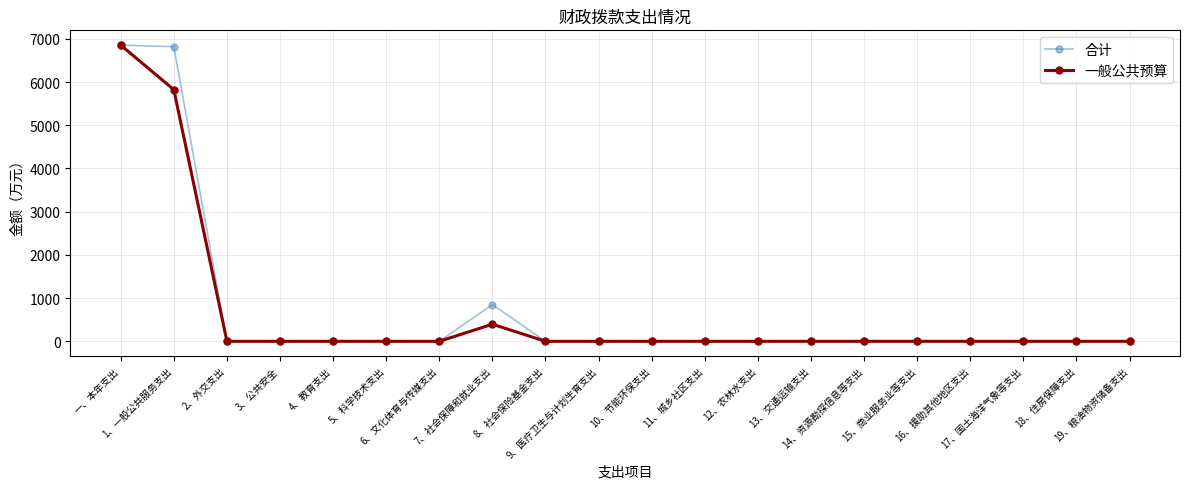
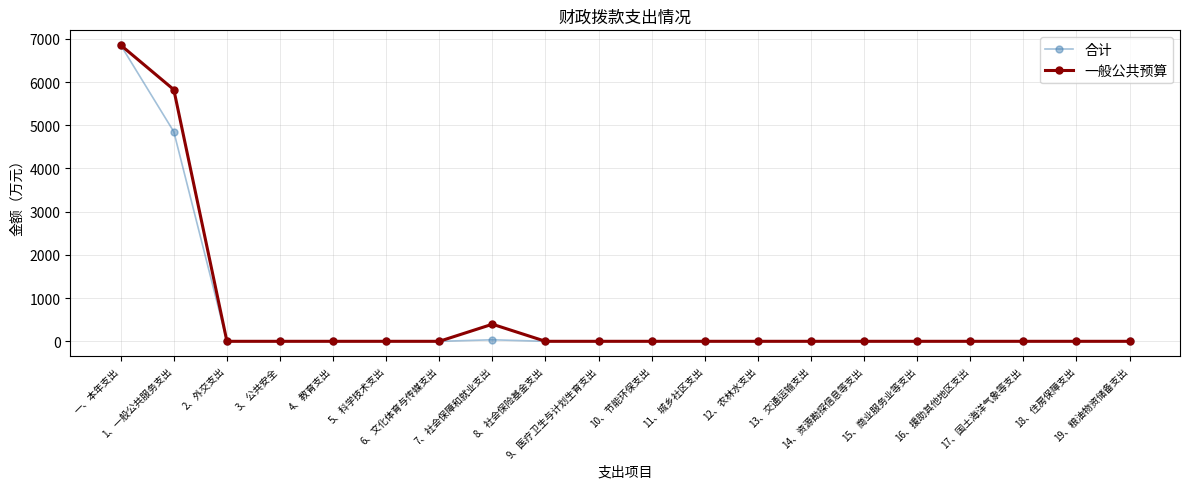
  {
    "合计": {
-     "1、一般公共服务支出": 6800,
-     "7、社会保障和就业支出": 800
+     "1、一般公共服务支出": 4900,
+     "7、社会保障和就业支出": 0
    },
    "一般公共预算": {
      "1、一般公共服务支出": 5800,
      "7、社会保障和就业支出": 400
    }
  }
